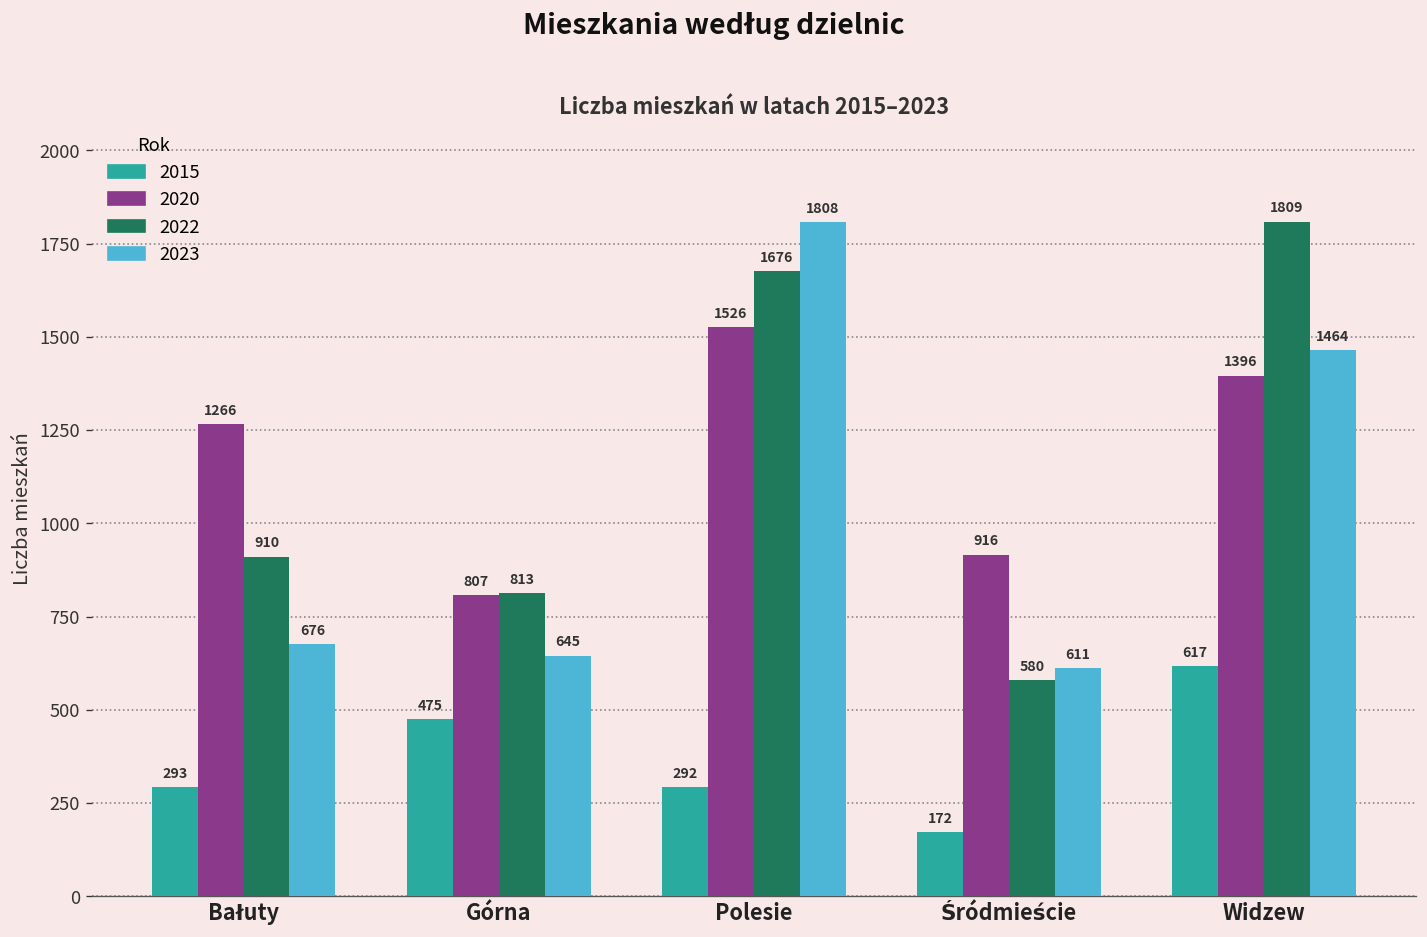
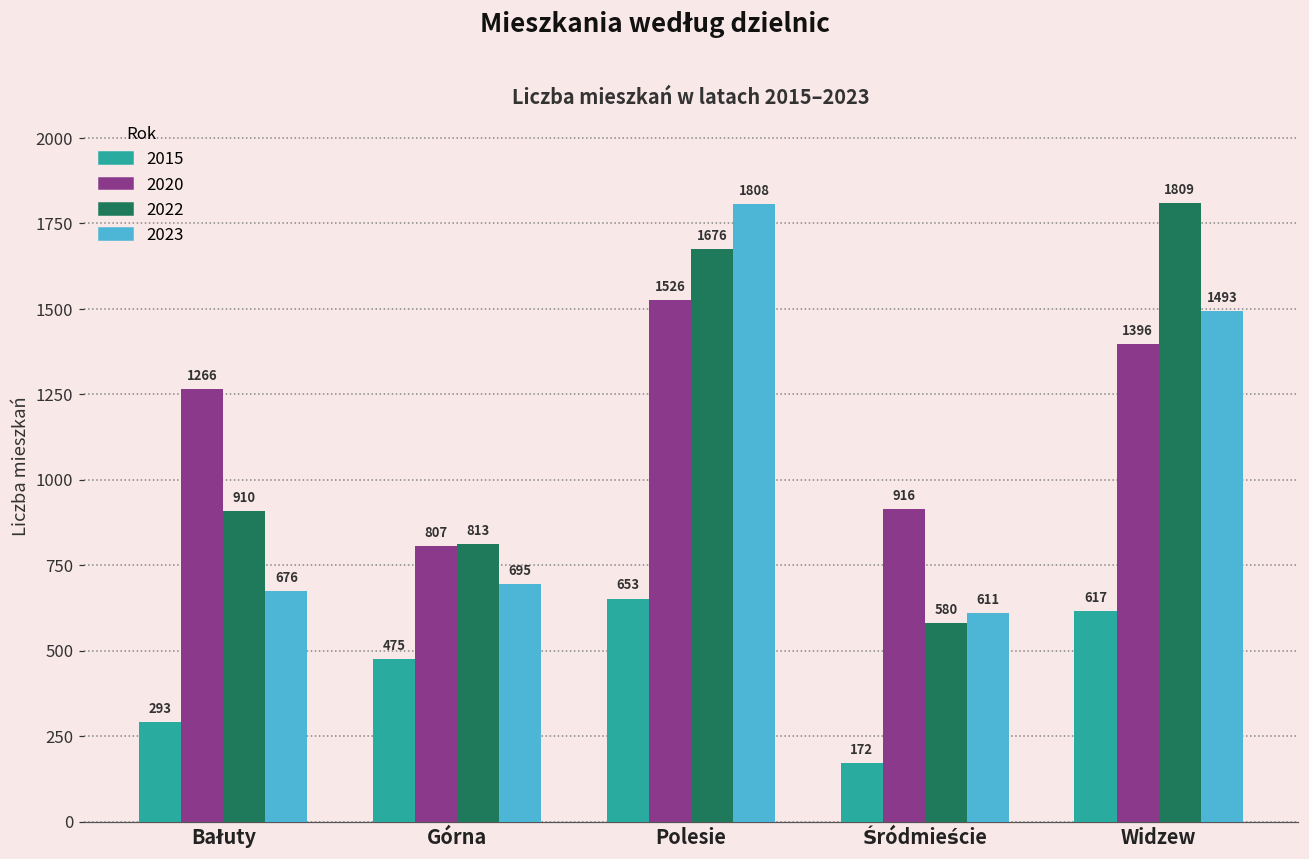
  {
    "2015": {
      "Bałuty": 293,
      "Górna": 475,
-     "Polesie": 292,
+     "Polesie": 653,
      "Śródmieście": 172,
      "Widzew": 617
    },
    "2020": {
      "Bałuty": 1266,
      "Górna": 807,
      "Polesie": 1526,
      "Śródmieście": 916,
      "Widzew": 1396
    },
    "2022": {
      "Bałuty": 910,
      "Górna": 813,
      "Polesie": 1676,
      "Śródmieście": 580,
      "Widzew": 1809
    },
    "2023": {
      "Bałuty": 676,
-     "Górna": 645,
+     "Górna": 695,
      "Polesie": 1808,
      "Śródmieście": 611,
-     "Widzew": 1464
+     "Widzew": 1493
    }
  }
